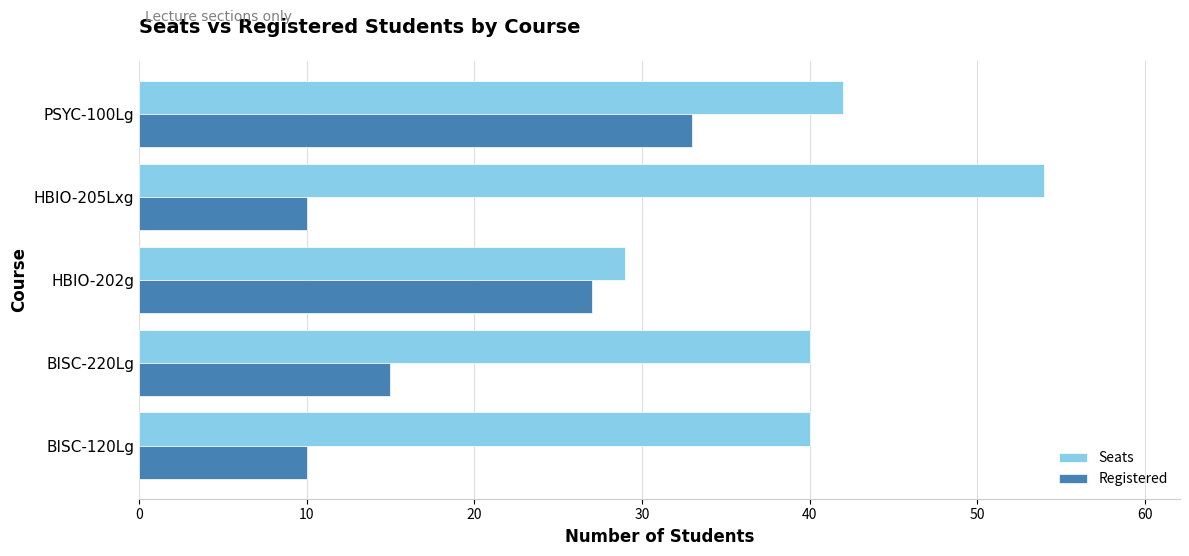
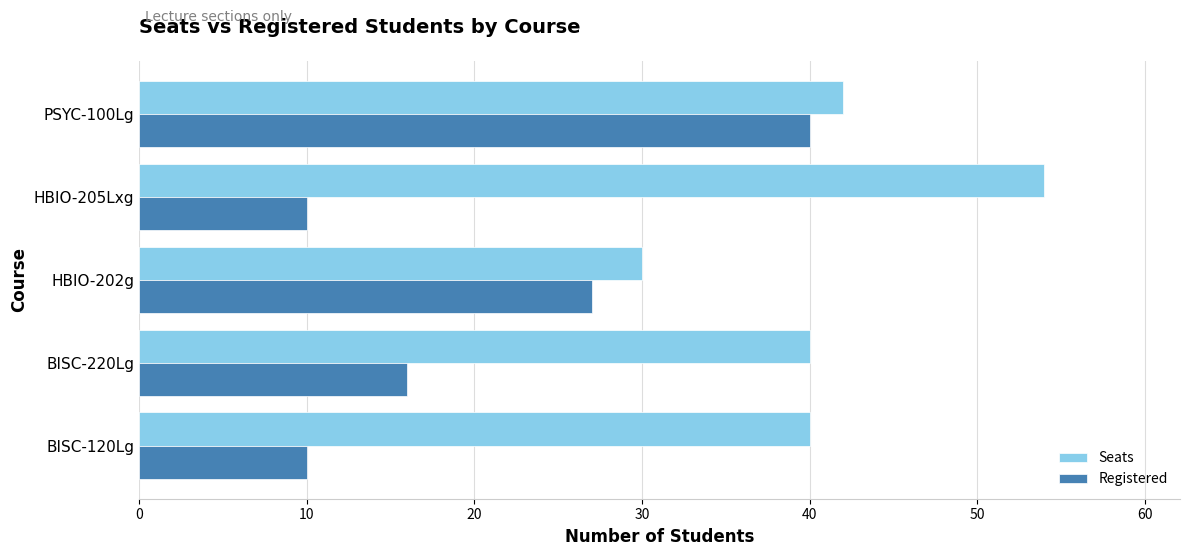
  {
    "Seats": {
      "PSYC-100Lg": 42,
      "HBIO-205Lxg": 54,
-     "HBIO-202g": 29,
+     "HBIO-202g": 30,
      "BISC-220Lg": 40,
      "BISC-120Lg": 40
    },
    "Registered": {
-     "PSYC-100Lg": 33,
+     "PSYC-100Lg": 40,
      "HBIO-205Lxg": 10,
      "HBIO-202g": 27,
-     "BISC-220Lg": 15,
+     "BISC-220Lg": 16,
      "BISC-120Lg": 10
    }
  }
